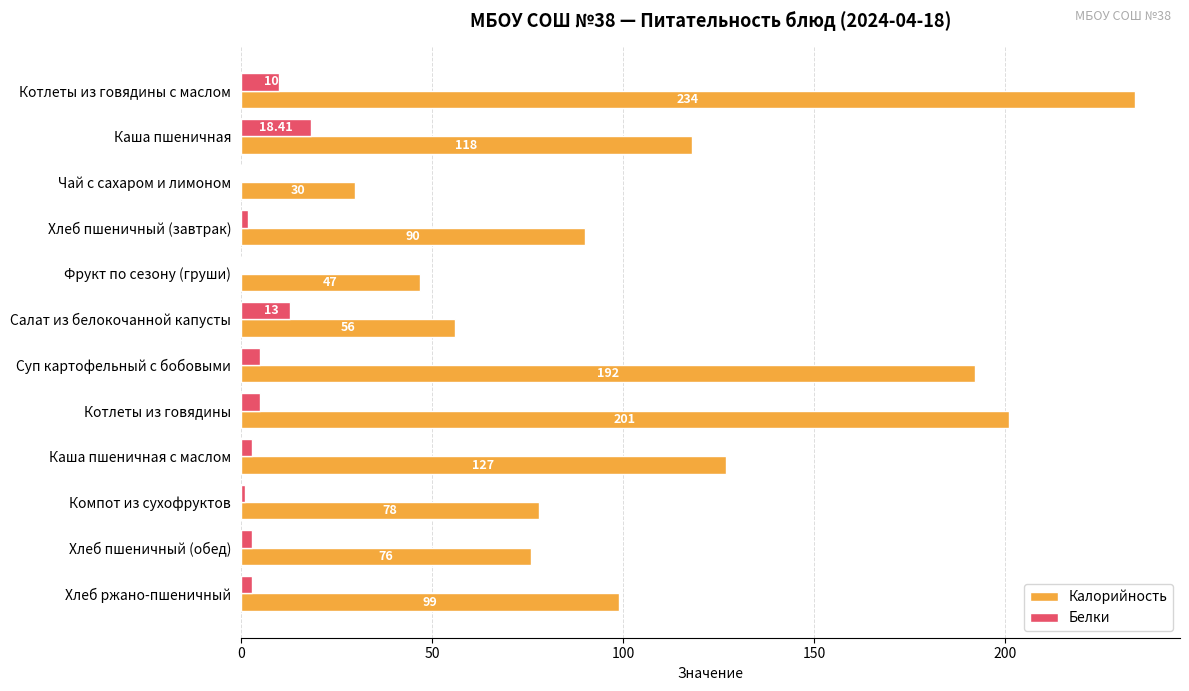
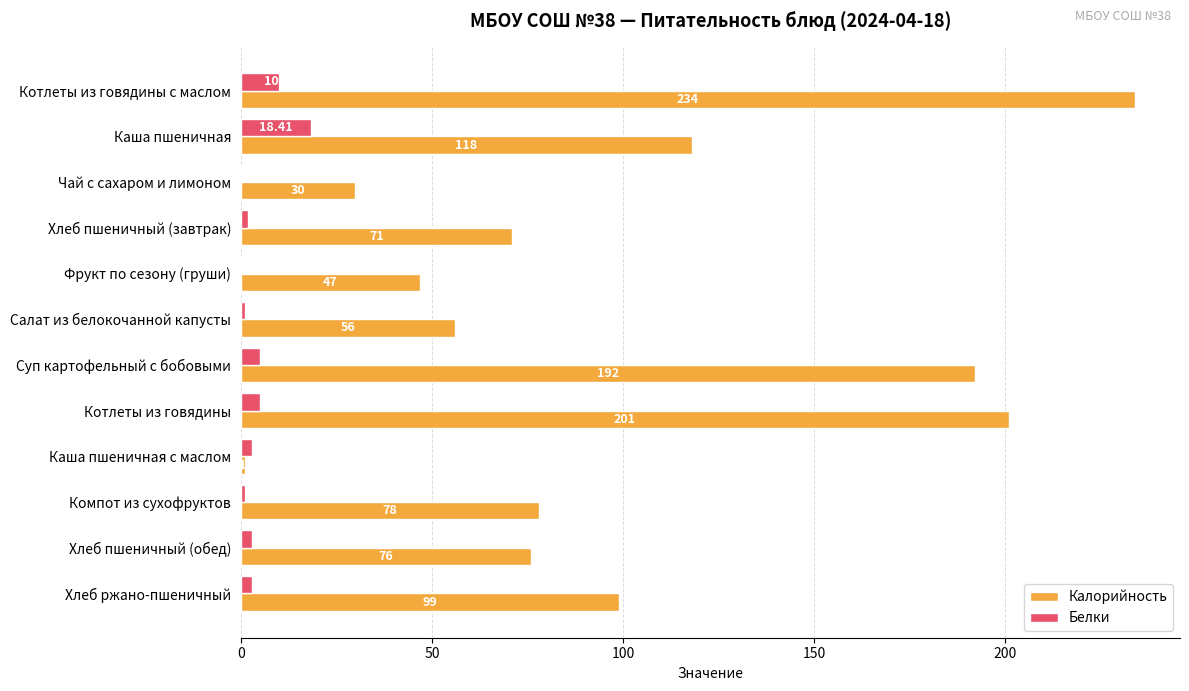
  {
    "Калорийность": {
      "Котлеты из говядины с маслом": 234,
      "Каша пшеничная": 118,
      "Чай с сахаром и лимоном": 30,
-     "Хлеб пшеничный (завтрак)": 90,
+     "Хлеб пшеничный (завтрак)": 71,
      "Фрукт по сезону (груши)": 47,
      "Салат из белокочанной капусты": 56,
      "Суп картофельный с бобовыми": 192,
      "Котлеты из говядины": 201,
-     "Каша пшеничная с маслом": 127,
+     "Каша пшеничная с маслом": 1,
      "Компот из сухофруктов": 78,
      "Хлеб пшеничный (обед)": 76,
      "Хлеб ржано-пшеничный": 99
    },
    "Белки": {
      "Чай с сахаром и лимоном": 0,
      "Хлеб пшеничный (завтрак)": 2,
      "Фрукт по сезону (груши)": 0,
-     "Салат из белокочанной капусты": 13,
+     "Салат из белокочанной капусты": 1,
      "Суп картофельный с бобовыми": 5,
      "Котлеты из говядины": 5,
      "Каша пшеничная с маслом": 3,
      "Компот из сухофруктов": 1,
      "Хлеб пшеничный (обед)": 3,
      "Хлеб ржано-пшеничный": 3
    }
  }
